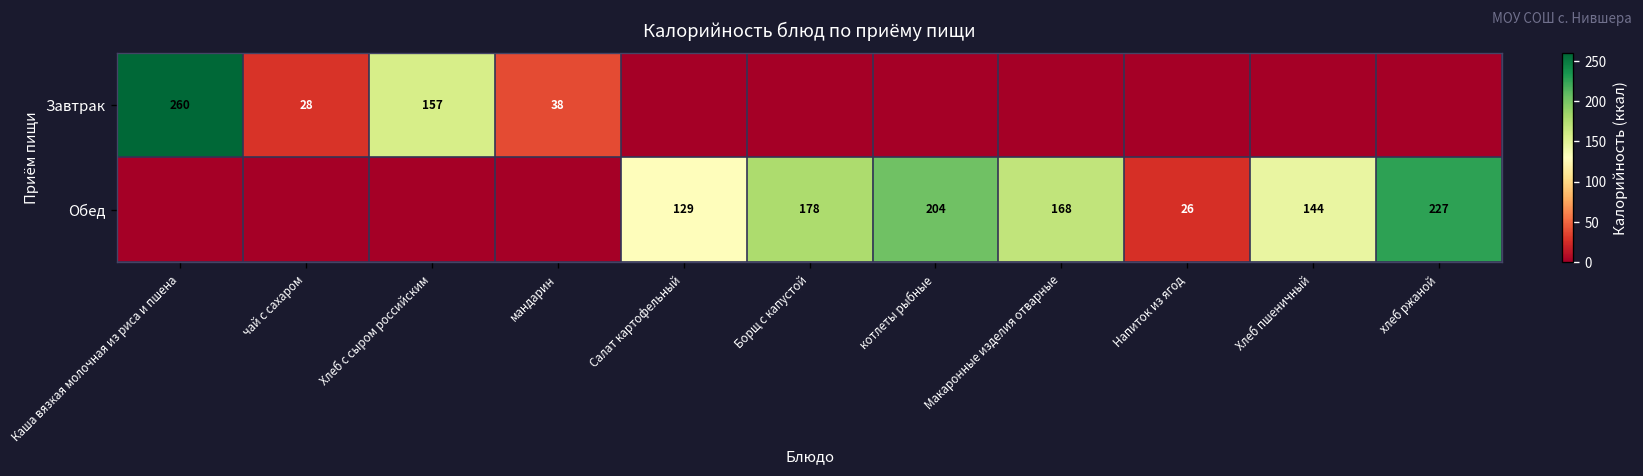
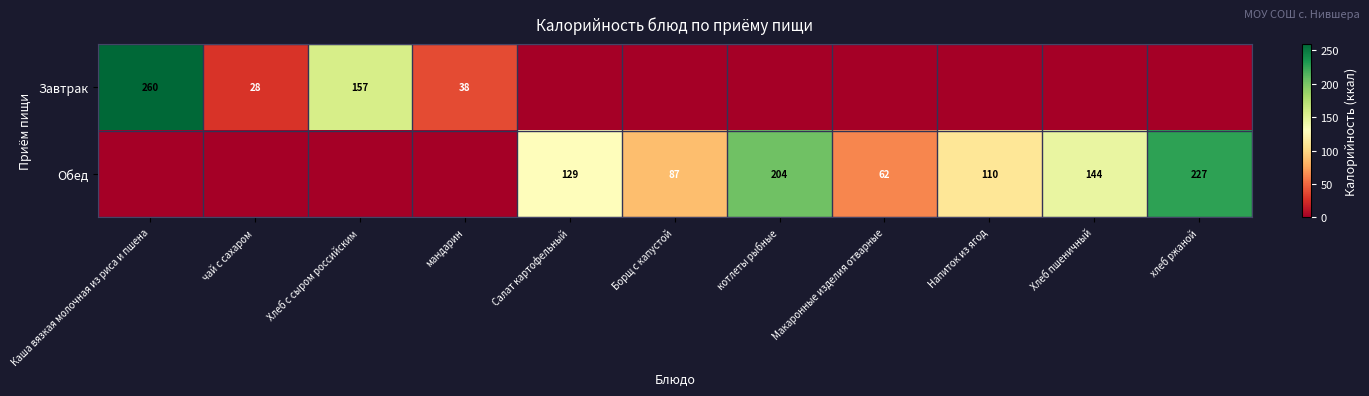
  {
    "Завтрак": {
      "Каша вязкая молочная из риса и пшена": 260,
      "чай с сахаром": 28,
      "Хлеб с сыром российским": 157,
      "мандарин": 38
    },
    "Обед": {
      "Салат картофельный": 129,
-     "Борщ с капустой": 178,
+     "Борщ с капустой": 87,
      "котлеты рыбные": 204,
-     "Макаронные изделия отварные": 168,
-     "Напиток из ягод": 26,
+     "Макаронные изделия отварные": 62,
+     "Напиток из ягод": 110,
      "Хлеб пшеничный": 144,
      "хлеб ржаной": 227
    }
  }
